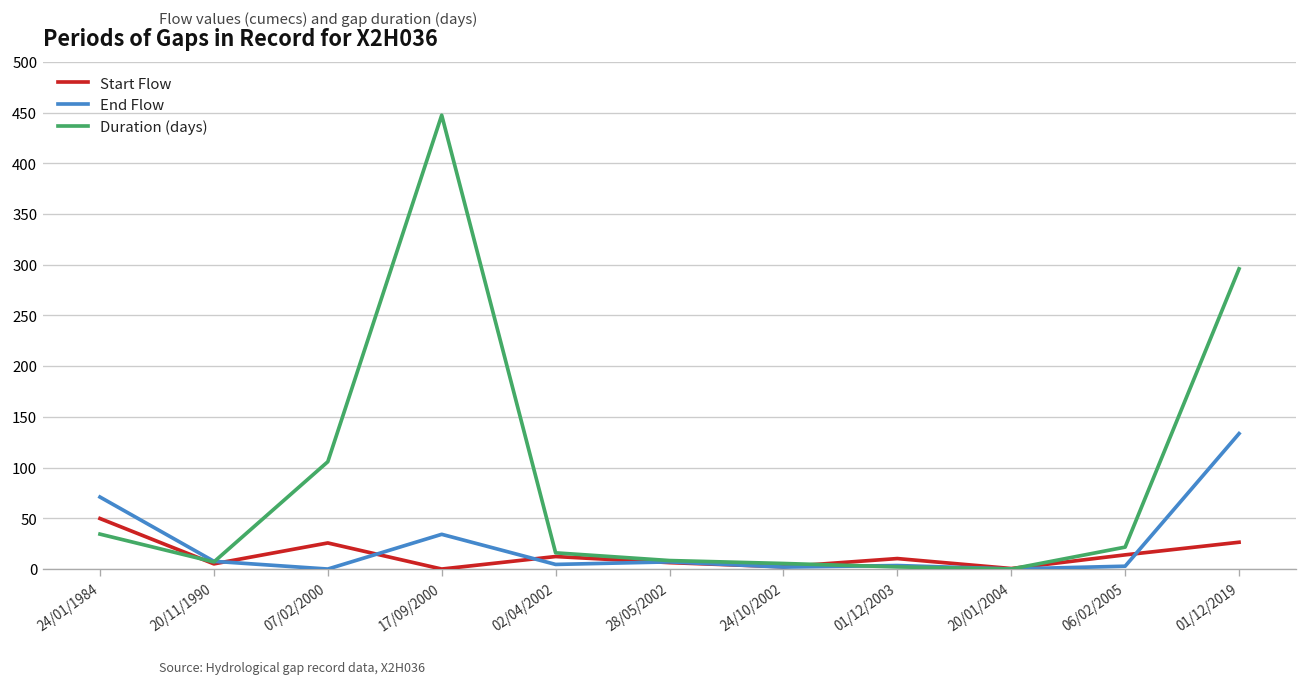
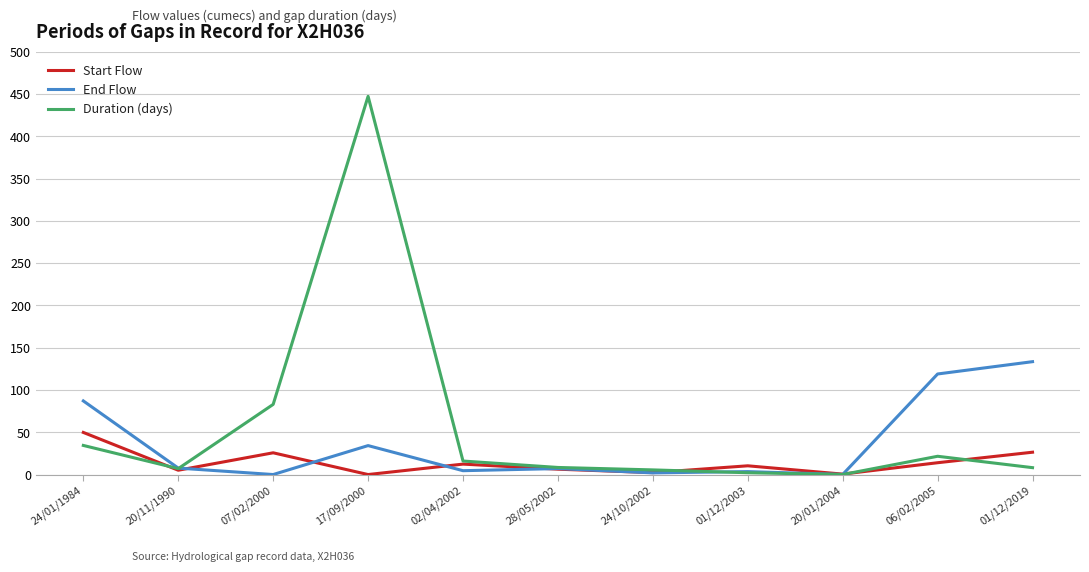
  {
    "Start Flow": {
      "24/01/1984": 50,
      "07/02/2000": 30,
      "17/09/2000": 0,
      "02/04/2002": 10,
      "01/12/2003": 10,
      "06/02/2005": 10,
      "01/12/2019": 30
    },
    "End Flow": {
-     "24/01/1984": 70,
+     "24/01/1984": 90,
      "07/02/2000": 0,
      "17/09/2000": 30,
      "02/04/2002": 0,
-     "06/02/2005": 0,
+     "06/02/2005": 120,
      "01/12/2019": 130
    },
    "Duration (days)": {
      "24/01/1984": 30,
-     "07/02/2000": 110,
+     "07/02/2000": 80,
      "17/09/2000": 450,
      "02/04/2002": 20,
      "24/10/2002": 10,
      "06/02/2005": 20,
-     "01/12/2019": 300
+     "01/12/2019": 10
    }
  }
